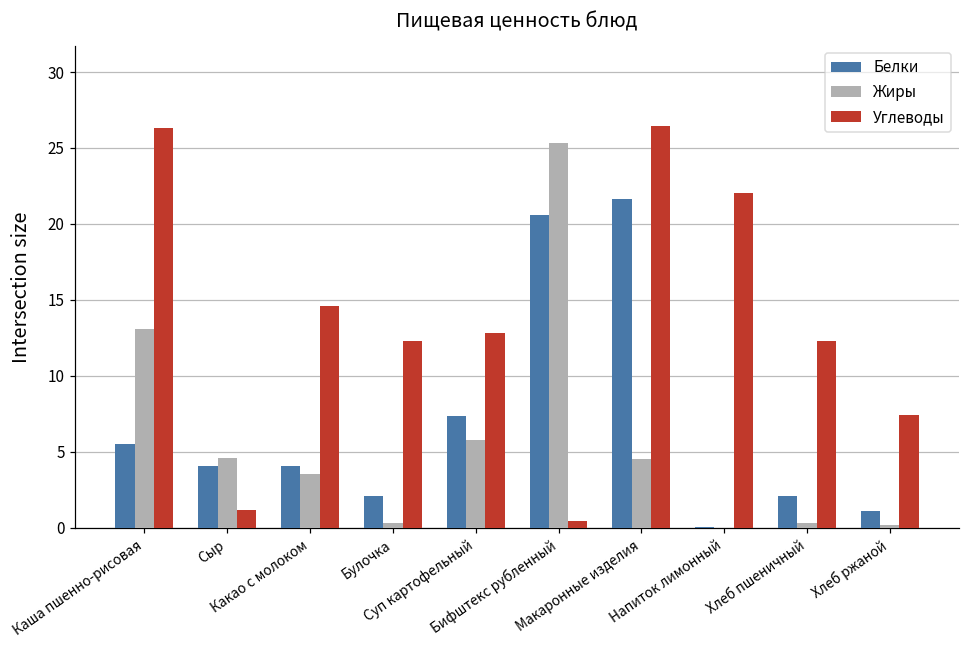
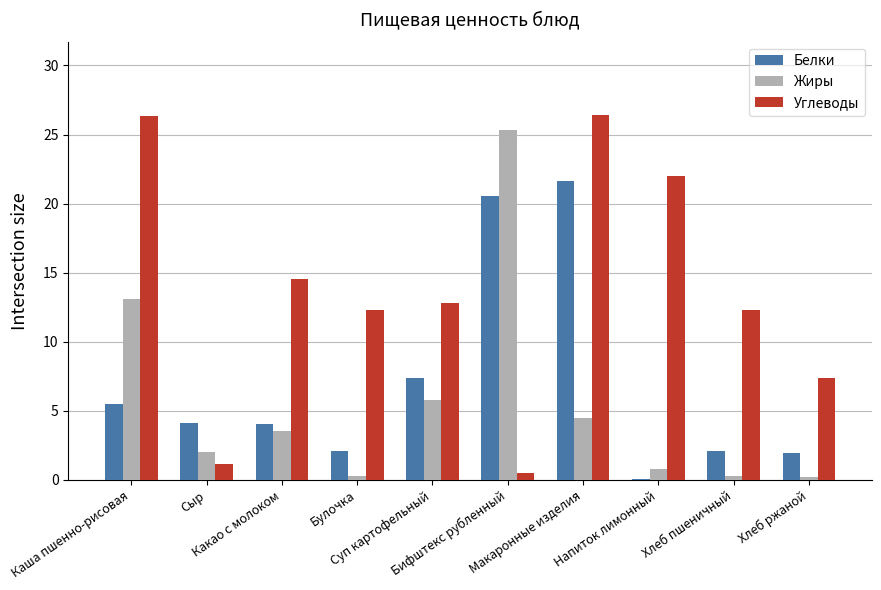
  {
    "Белки": {
      "Каша пшенно-рисовая": 5.5,
      "Сыр": 4.1,
      "Какао с молоком": 4.1,
      "Булочка": 2.1,
      "Суп картофельный": 7.4,
      "Бифштекс рубленный": 20.6,
      "Макаронные изделия": 21.7,
      "Хлеб пшеничный": 2.1,
-     "Хлеб ржаной": 1.1
+     "Хлеб ржаной": 1.9
    },
    "Жиры": {
      "Каша пшенно-рисовая": 13.1,
-     "Сыр": 4.6,
+     "Сыр": 2.0,
      "Какао с молоком": 3.5,
      "Булочка": 0.3,
      "Суп картофельный": 5.8,
      "Бифштекс рубленный": 25.3,
      "Макаронные изделия": 4.5,
-     "Напиток лимонный": 0.0,
+     "Напиток лимонный": 0.8,
      "Хлеб пшеничный": 0.3,
      "Хлеб ржаной": 0.2
    },
    "Углеводы": {
      "Каша пшенно-рисовая": 26.3,
      "Сыр": 1.2,
      "Какао с молоком": 14.6,
      "Булочка": 12.3,
      "Суп картофельный": 12.8,
      "Бифштекс рубленный": 0.5,
      "Макаронные изделия": 26.4,
      "Напиток лимонный": 22.0,
      "Хлеб пшеничный": 12.3,
      "Хлеб ржаной": 7.4
    }
  }
